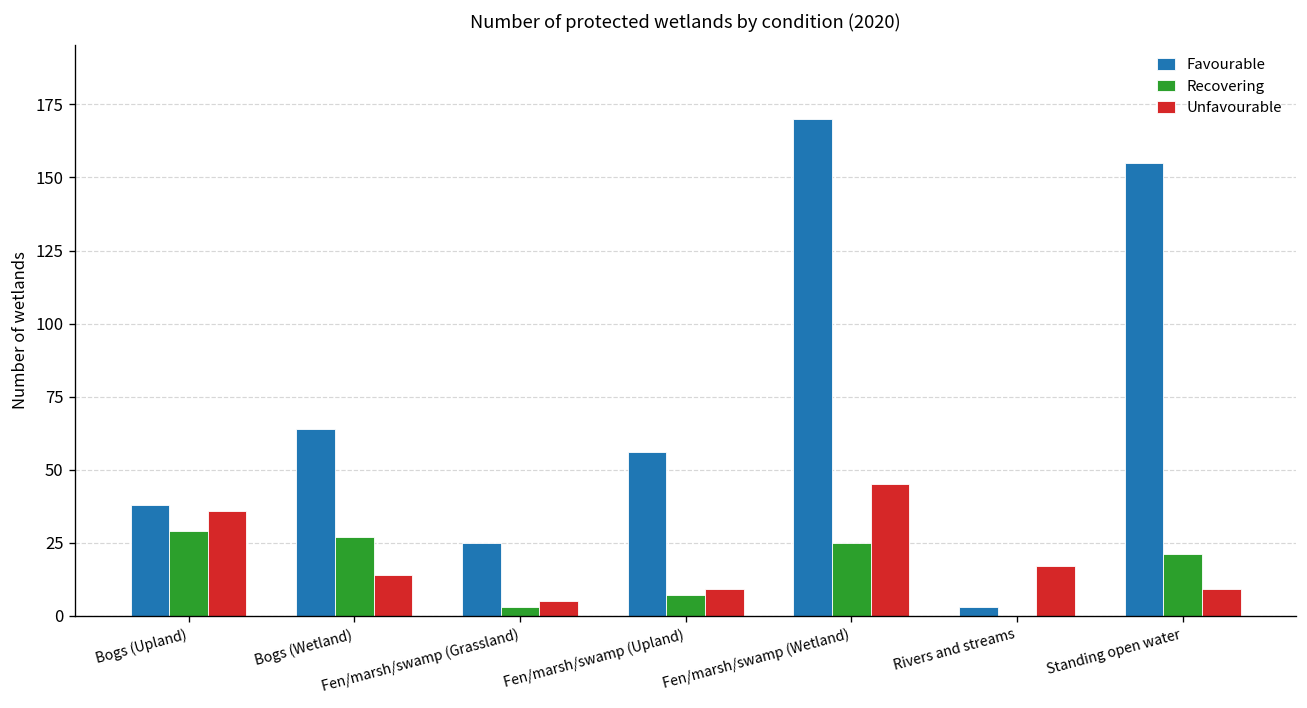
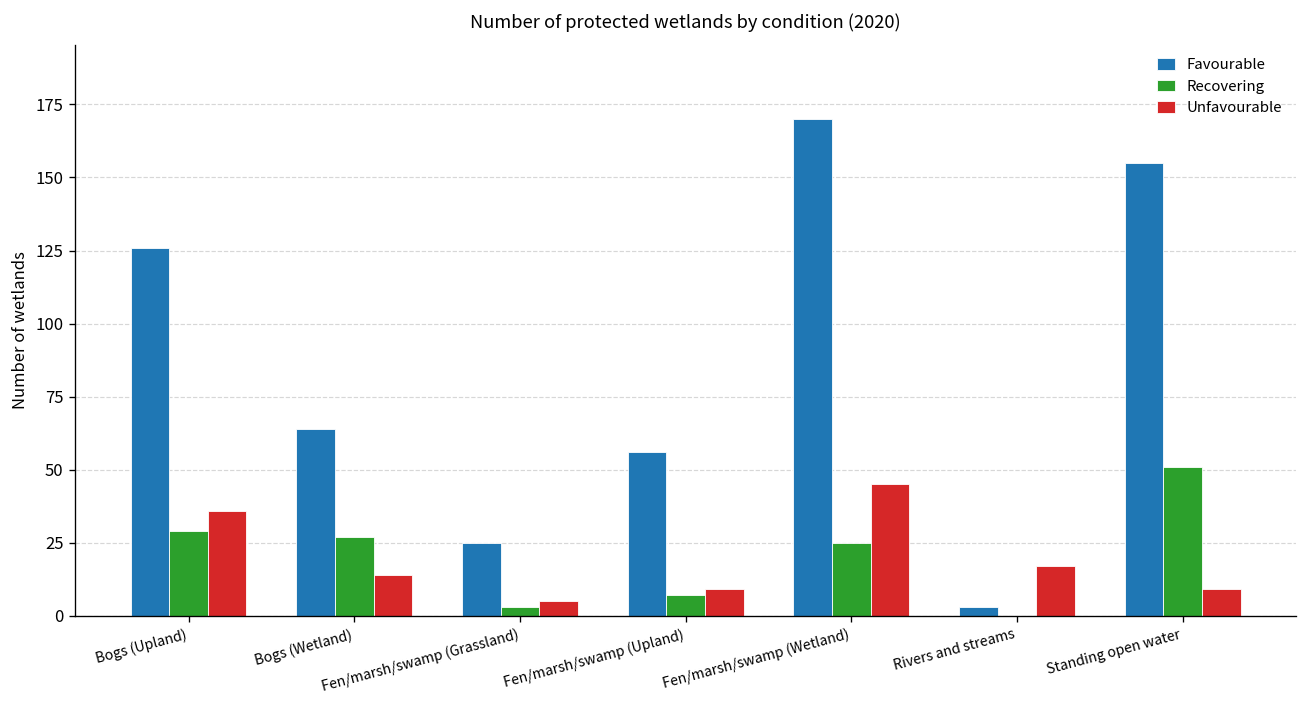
  {
    "Favourable": {
-     "Bogs (Upland)": 38,
+     "Bogs (Upland)": 126,
      "Bogs (Wetland)": 64,
      "Fen/marsh/swamp (Grassland)": 25,
      "Fen/marsh/swamp (Upland)": 56,
      "Fen/marsh/swamp (Wetland)": 170,
      "Rivers and streams": 3,
      "Standing open water": 155
    },
    "Recovering": {
      "Bogs (Upland)": 29,
      "Bogs (Wetland)": 27,
      "Fen/marsh/swamp (Grassland)": 3,
      "Fen/marsh/swamp (Upland)": 7,
      "Fen/marsh/swamp (Wetland)": 25,
      "Rivers and streams": 0,
-     "Standing open water": 21
+     "Standing open water": 51
    },
    "Unfavourable": {
      "Bogs (Upland)": 36,
      "Bogs (Wetland)": 14,
      "Fen/marsh/swamp (Grassland)": 5,
      "Fen/marsh/swamp (Upland)": 9,
      "Fen/marsh/swamp (Wetland)": 45,
      "Rivers and streams": 17,
      "Standing open water": 9
    }
  }
